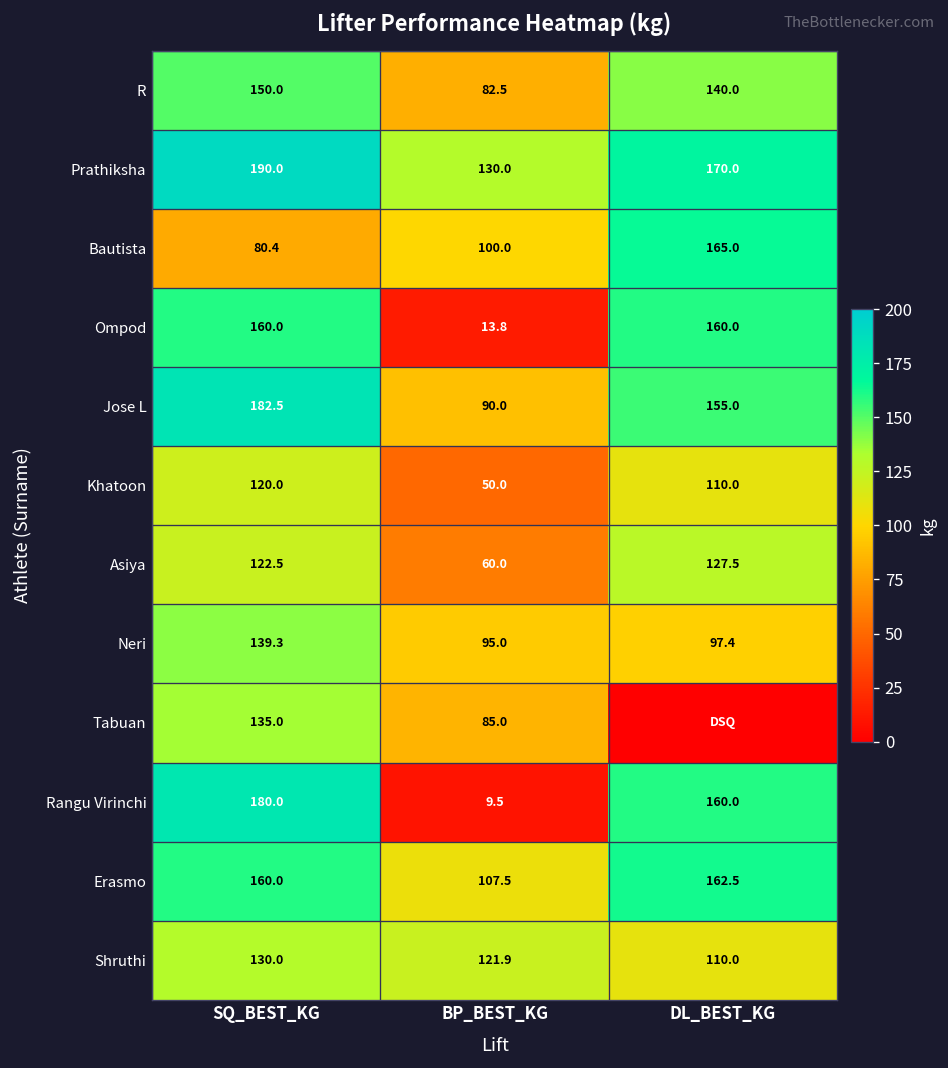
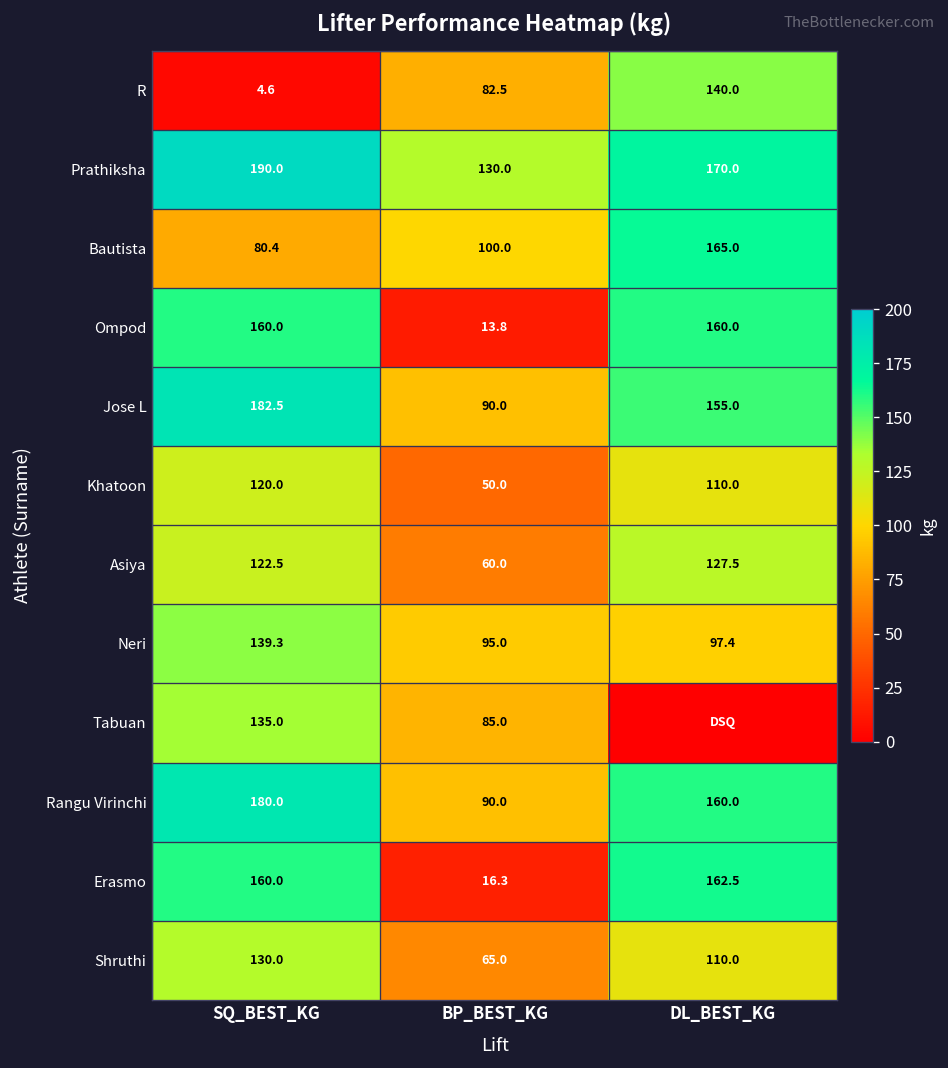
  {
    "R": {
-     "SQ_BEST_KG": 150.0,
+     "SQ_BEST_KG": 4.6,
      "BP_BEST_KG": 82.5,
      "DL_BEST_KG": 140.0
    },
    "Prathiksha": {
      "SQ_BEST_KG": 190.0,
      "BP_BEST_KG": 130.0,
      "DL_BEST_KG": 170.0
    },
    "Bautista": {
      "SQ_BEST_KG": 80.4,
      "BP_BEST_KG": 100.0,
      "DL_BEST_KG": 165.0
    },
    "Ompod": {
      "SQ_BEST_KG": 160.0,
      "BP_BEST_KG": 13.8,
      "DL_BEST_KG": 160.0
    },
    "Jose L": {
      "SQ_BEST_KG": 182.5,
      "BP_BEST_KG": 90.0,
      "DL_BEST_KG": 155.0
    },
    "Khatoon": {
      "SQ_BEST_KG": 120.0,
      "BP_BEST_KG": 50.0,
      "DL_BEST_KG": 110.0
    },
    "Asiya": {
      "SQ_BEST_KG": 122.5,
      "BP_BEST_KG": 60.0,
      "DL_BEST_KG": 127.5
    },
    "Neri": {
      "SQ_BEST_KG": 139.3,
      "BP_BEST_KG": 95.0,
      "DL_BEST_KG": 97.4
    },
    "Tabuan": {
      "SQ_BEST_KG": 135.0,
      "BP_BEST_KG": 85.0
    },
    "Rangu Virinchi": {
      "SQ_BEST_KG": 180.0,
-     "BP_BEST_KG": 9.5,
+     "BP_BEST_KG": 90.0,
      "DL_BEST_KG": 160.0
    },
    "Erasmo": {
      "SQ_BEST_KG": 160.0,
-     "BP_BEST_KG": 107.5,
+     "BP_BEST_KG": 16.3,
      "DL_BEST_KG": 162.5
    },
    "Shruthi": {
      "SQ_BEST_KG": 130.0,
-     "BP_BEST_KG": 121.9,
+     "BP_BEST_KG": 65.0,
      "DL_BEST_KG": 110.0
    }
  }
